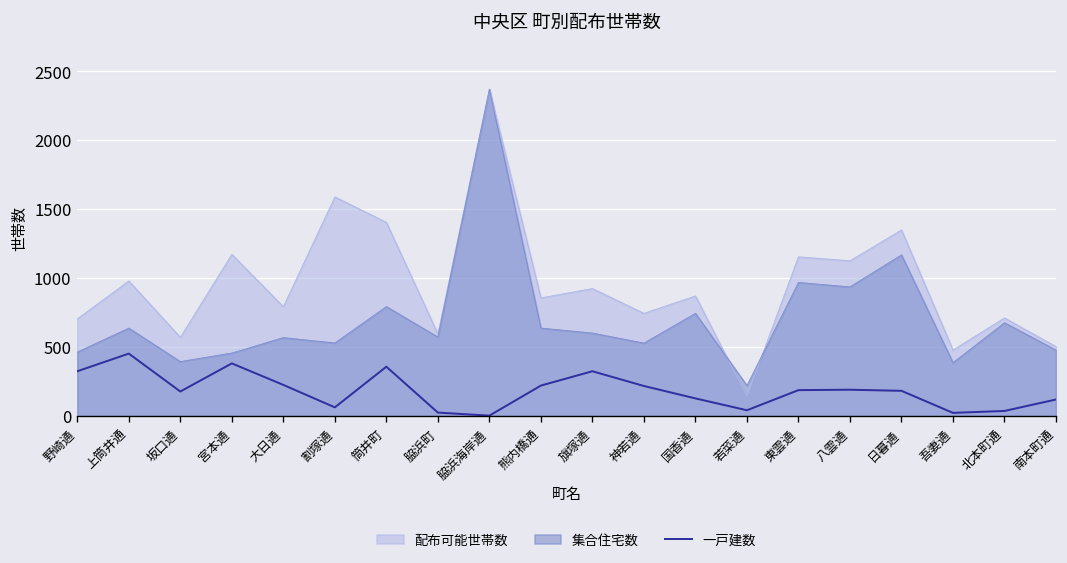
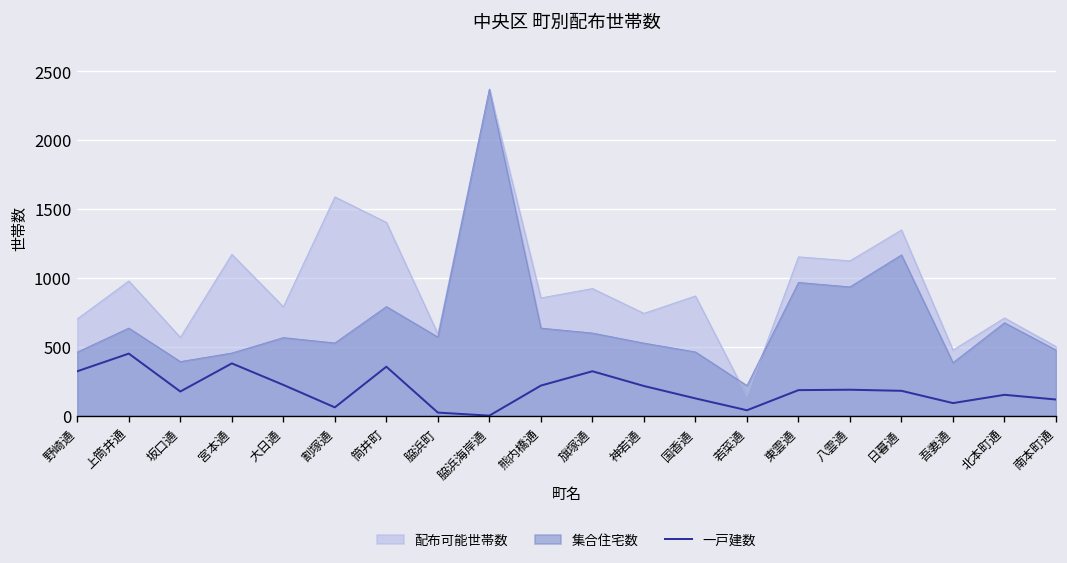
  {
    "配布可能世帯数": {
      "野崎通": 700,
      "上筒井通": 980,
      "坂口通": 570,
      "宮本通": 1170,
      "大日通": 790,
      "割塚通": 1590,
      "筒井町": 1400,
      "脇浜町": 590,
      "熊内橋通": 860,
      "旗塚通": 920,
      "神若通": 740,
      "国香通": 870,
      "若菜通": 140,
      "東雲通": 1150,
      "八雲通": 1120,
      "日暮通": 1350,
      "吾妻通": 480,
      "北本町通": 710,
      "南本町通": 500
    },
    "集合住宅数": {
      "野崎通": 460,
      "上筒井通": 640,
      "坂口通": 390,
      "宮本通": 460,
      "大日通": 570,
      "割塚通": 530,
      "筒井町": 790,
      "脇浜町": 570,
      "熊内橋通": 640,
      "旗塚通": 600,
      "神若通": 530,
-     "国香通": 740,
+     "国香通": 460,
      "若菜通": 220,
      "東雲通": 970,
      "八雲通": 940,
      "日暮通": 1170,
      "吾妻通": 390,
      "北本町通": 680,
      "南本町通": 480
    },
    "一戸建数": {
      "野崎通": 320,
      "上筒井通": 450,
      "坂口通": 180,
      "宮本通": 380,
      "大日通": 220,
      "割塚通": 60,
      "筒井町": 360,
      "脇浜町": 20,
      "脇浜海岸通": 0,
      "熊内橋通": 220,
      "旗塚通": 320,
      "神若通": 220,
      "国香通": 130,
      "若菜通": 40,
      "東雲通": 190,
      "八雲通": 190,
      "日暮通": 180,
-     "吾妻通": 20,
-     "北本町通": 40,
+     "吾妻通": 90,
+     "北本町通": 150,
      "南本町通": 120
    }
  }
